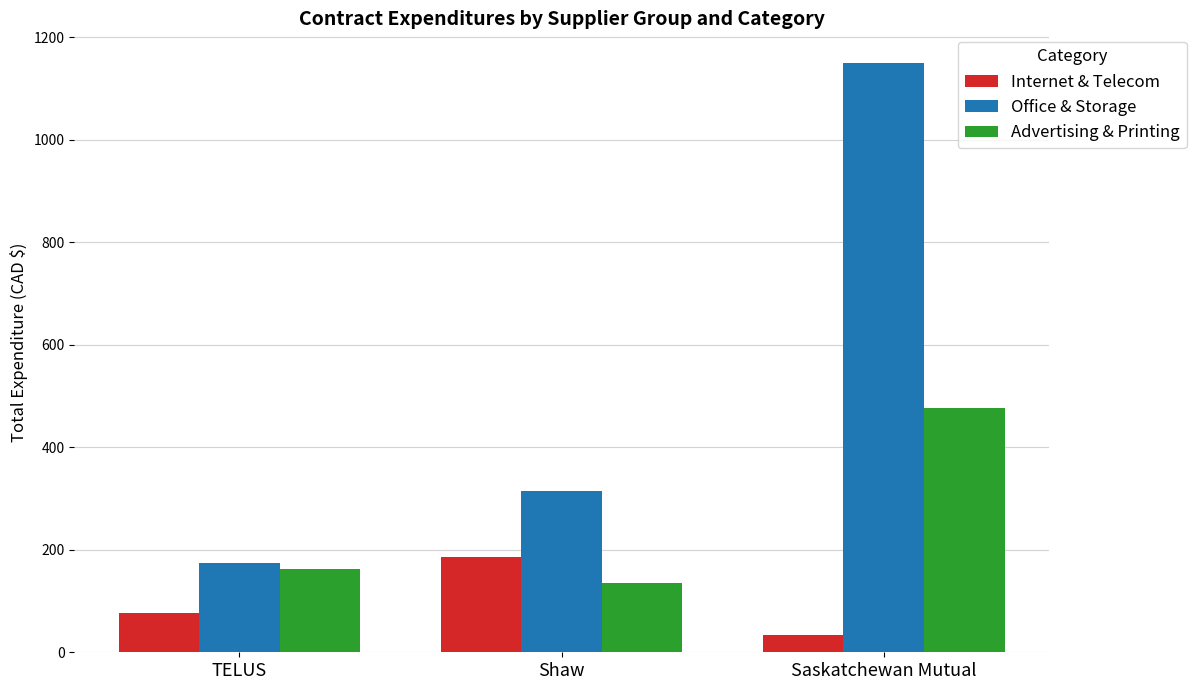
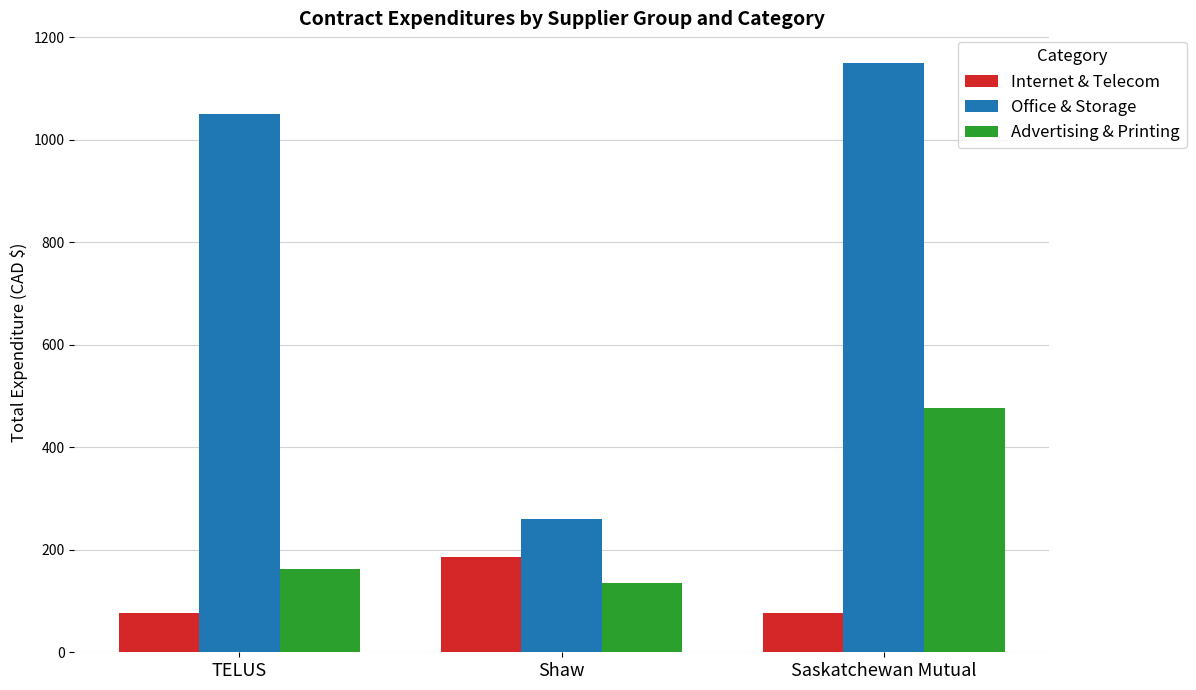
  {
    "Internet & Telecom": {
      "TELUS": 80,
      "Shaw": 190,
-     "Saskatchewan Mutual": 30
+     "Saskatchewan Mutual": 80
    },
    "Office & Storage": {
-     "TELUS": 180,
-     "Shaw": 310,
+     "TELUS": 1050,
+     "Shaw": 260,
      "Saskatchewan Mutual": 1150
    },
    "Advertising & Printing": {
      "TELUS": 160,
      "Shaw": 130,
      "Saskatchewan Mutual": 480
    }
  }
